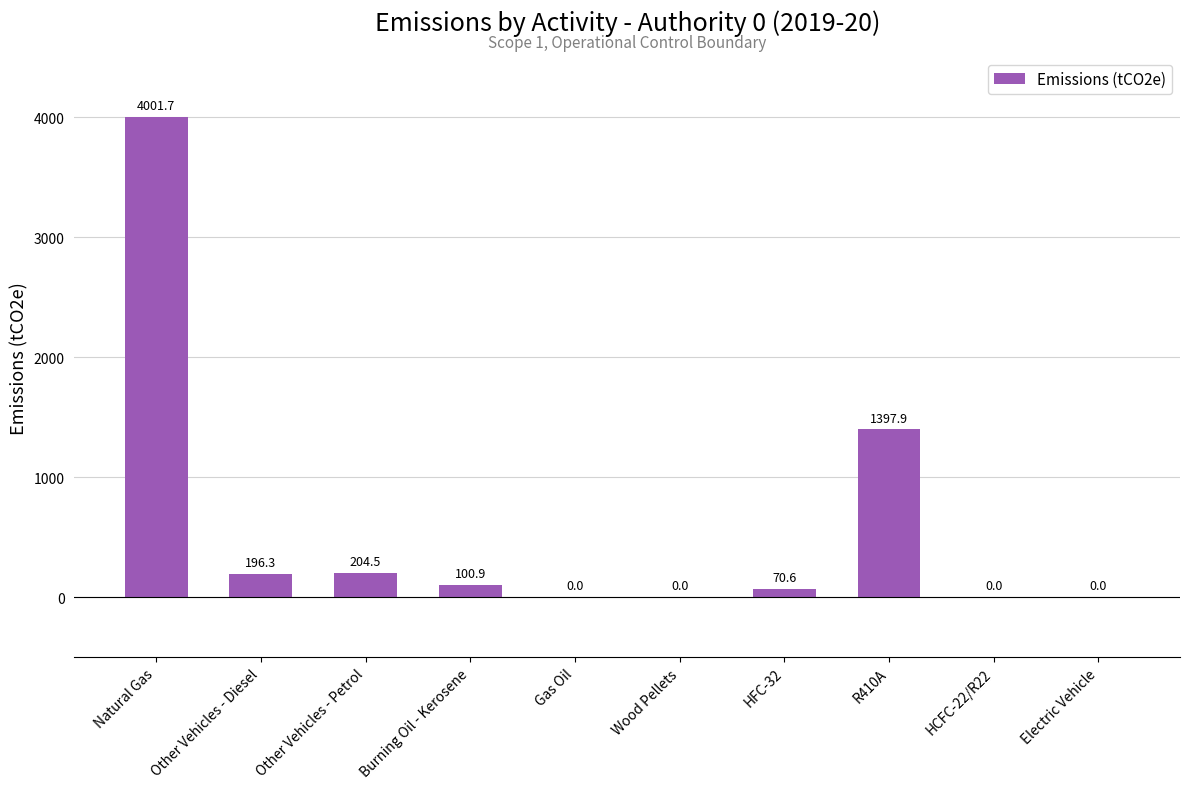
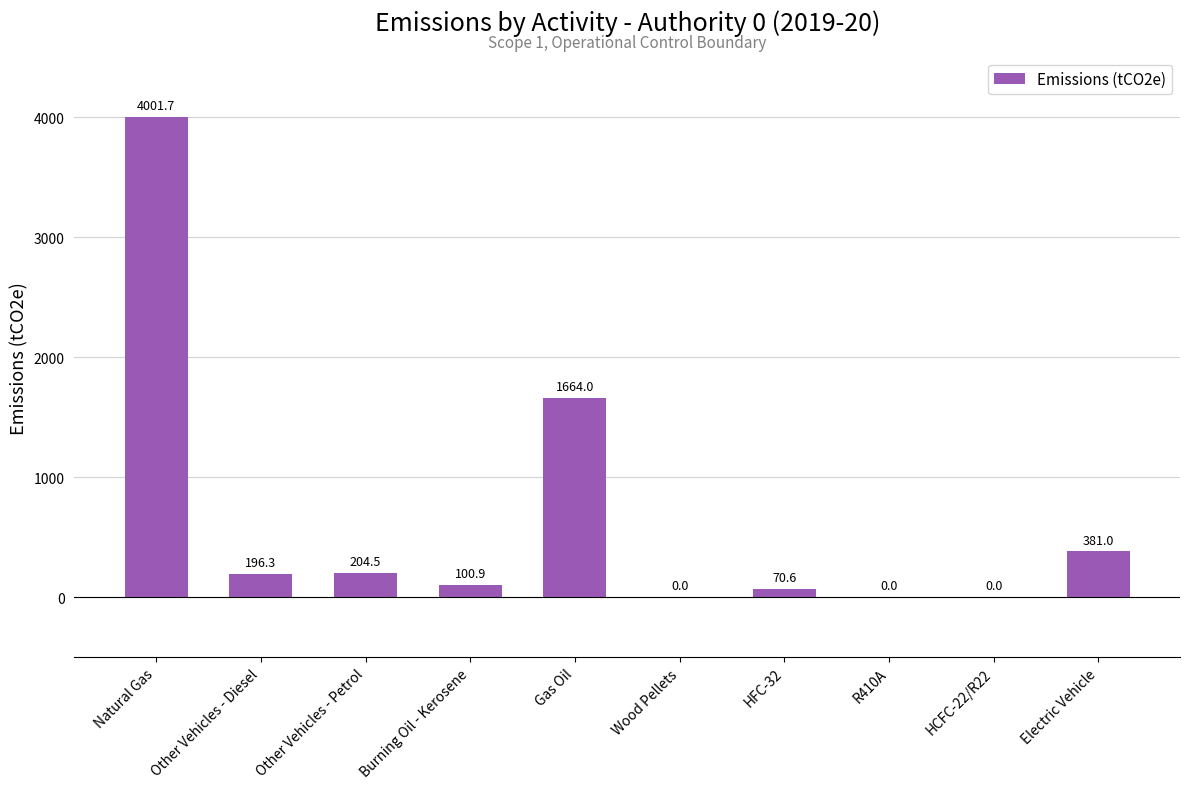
  {
    "Natural Gas": 4001.7,
    "Other Vehicles - Diesel": 196.3,
    "Other Vehicles - Petrol": 204.5,
    "Burning Oil - Kerosene": 100.9,
-   "Gas Oil": 0.0,
+   "Gas Oil": 1664.0,
    "Wood Pellets": 0.0,
    "HFC-32": 70.6,
-   "R410A": 1397.9,
+   "R410A": 0.0,
    "HCFC-22/R22": 0.0,
-   "Electric Vehicle": 0.0
+   "Electric Vehicle": 381.0
  }
